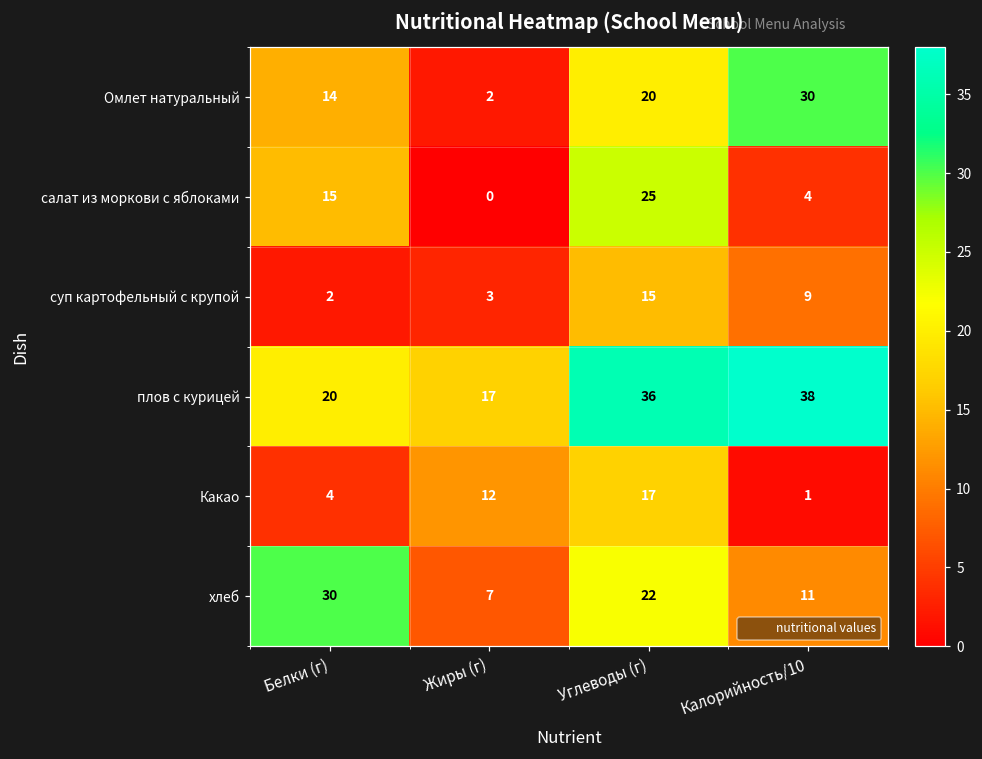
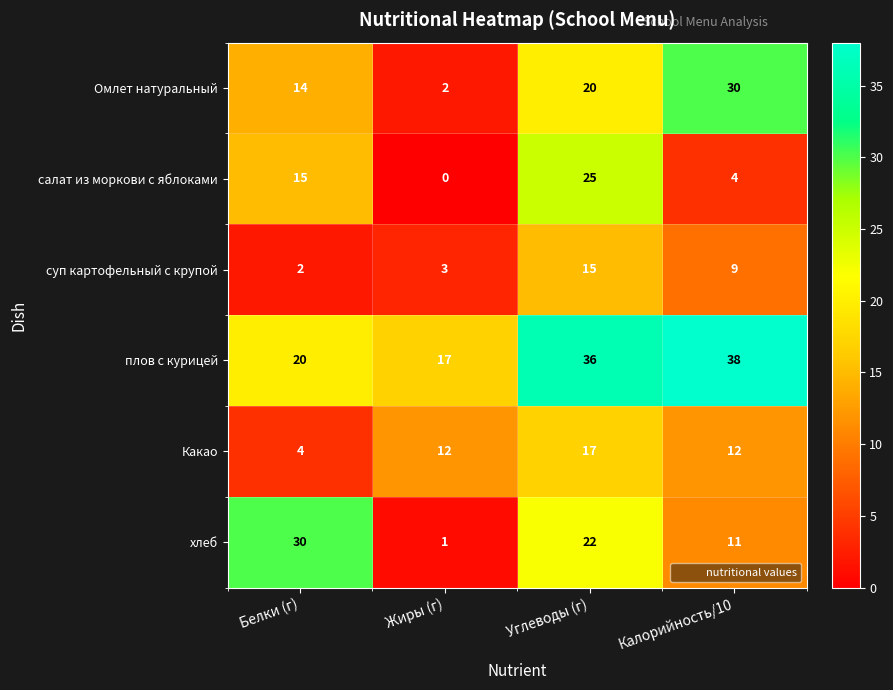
  {
    "Омлет натуральный": {
      "Белки (г)": 14,
      "Жиры (г)": 2,
      "Углеводы (г)": 20,
      "Калорийность/10": 30
    },
    "салат из моркови с яблоками": {
      "Белки (г)": 15,
      "Жиры (г)": 0,
      "Углеводы (г)": 25,
      "Калорийность/10": 4
    },
    "суп картофельный с крупой": {
      "Белки (г)": 2,
      "Жиры (г)": 3,
      "Углеводы (г)": 15,
      "Калорийность/10": 9
    },
    "плов с курицей": {
      "Белки (г)": 20,
      "Жиры (г)": 17,
      "Углеводы (г)": 36,
      "Калорийность/10": 38
    },
    "Какао": {
      "Белки (г)": 4,
      "Жиры (г)": 12,
      "Углеводы (г)": 17,
-     "Калорийность/10": 1
+     "Калорийность/10": 12
    },
    "хлеб": {
      "Белки (г)": 30,
-     "Жиры (г)": 7,
+     "Жиры (г)": 1,
      "Углеводы (г)": 22,
      "Калорийность/10": 11
    }
  }
